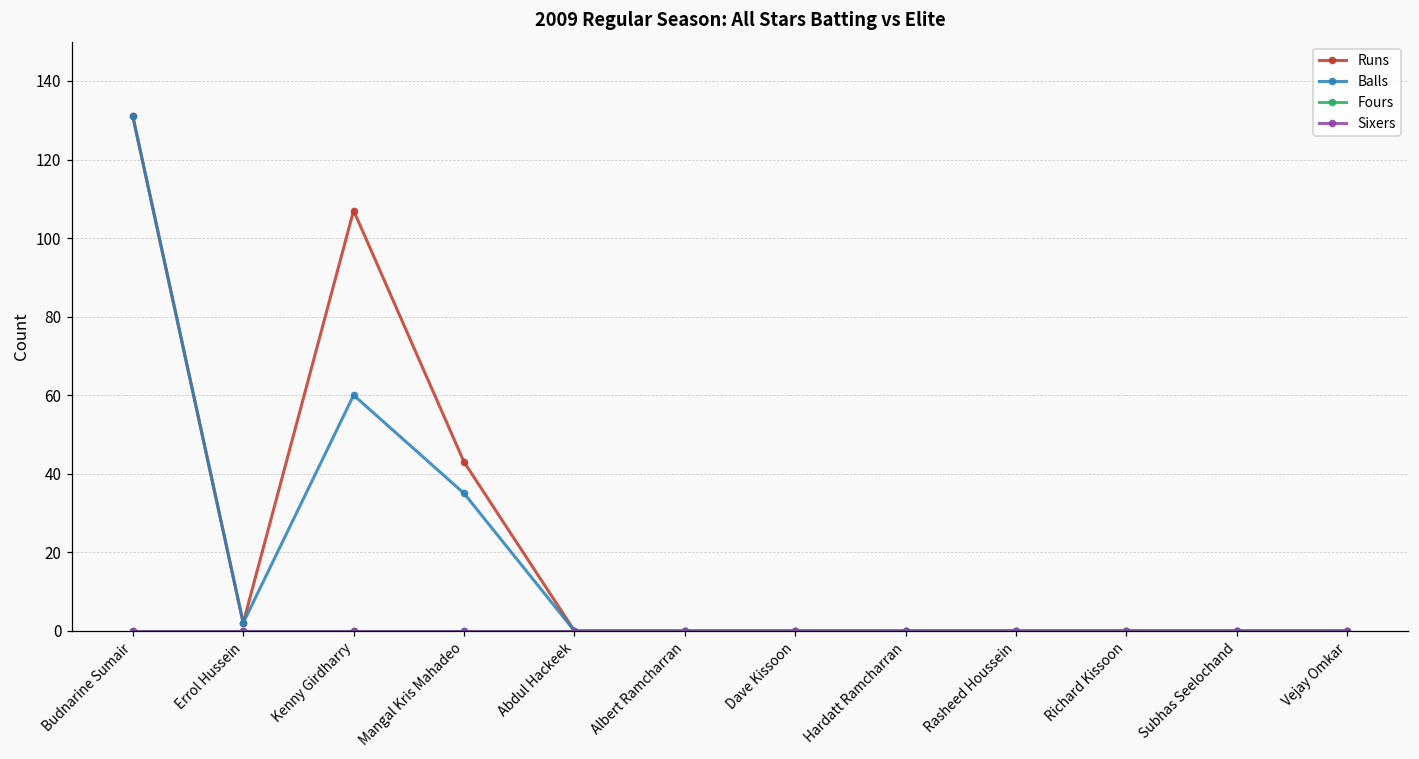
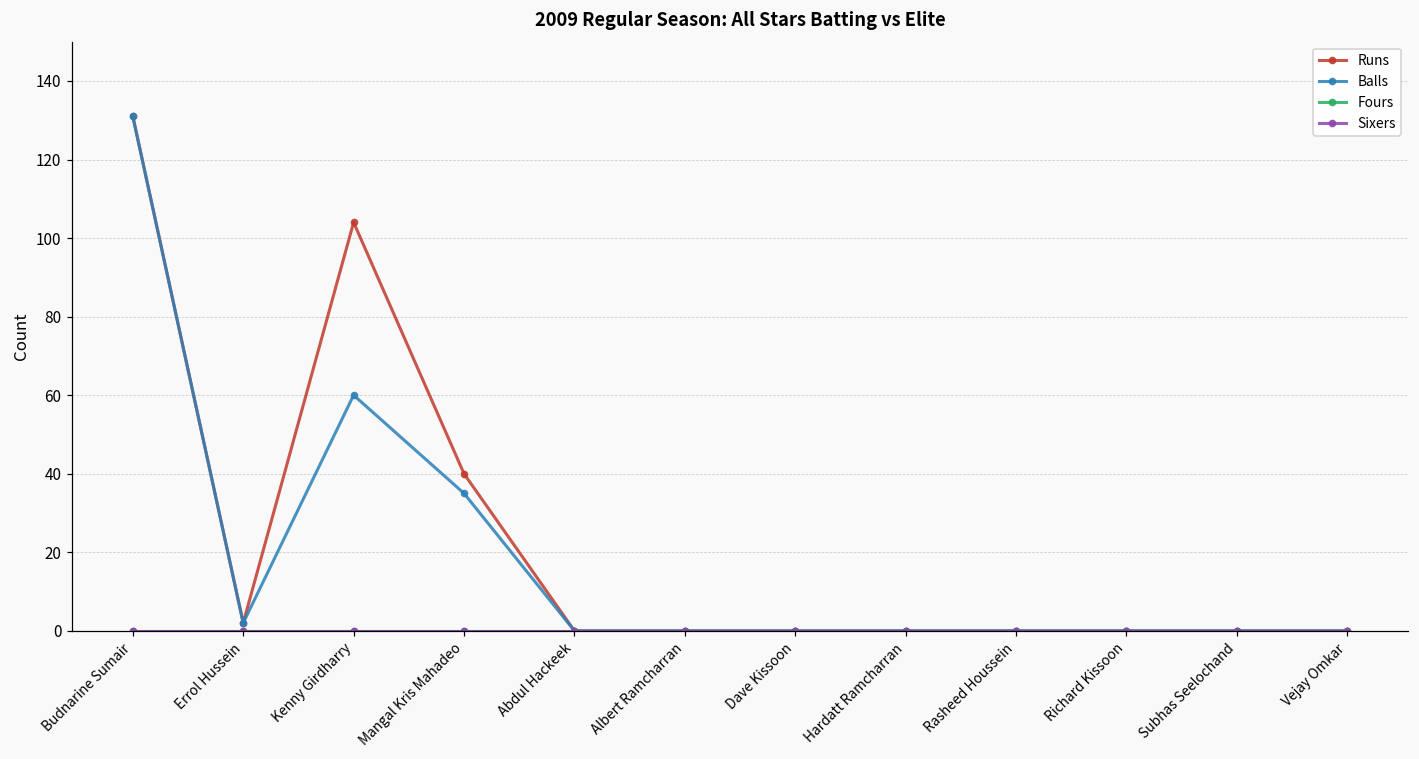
  {
    "Runs": {
-     "Kenny Girdharry": 107,
-     "Mangal Kris Mahadeo": 43
+     "Kenny Girdharry": 104,
+     "Mangal Kris Mahadeo": 40
    },
    "Balls": {
      "Kenny Girdharry": 60,
      "Mangal Kris Mahadeo": 35
    },
    "Sixers": {
      "Budnarine Sumair": 0,
      "Errol Hussein": 0,
      "Kenny Girdharry": 0,
      "Mangal Kris Mahadeo": 0
    }
  }
